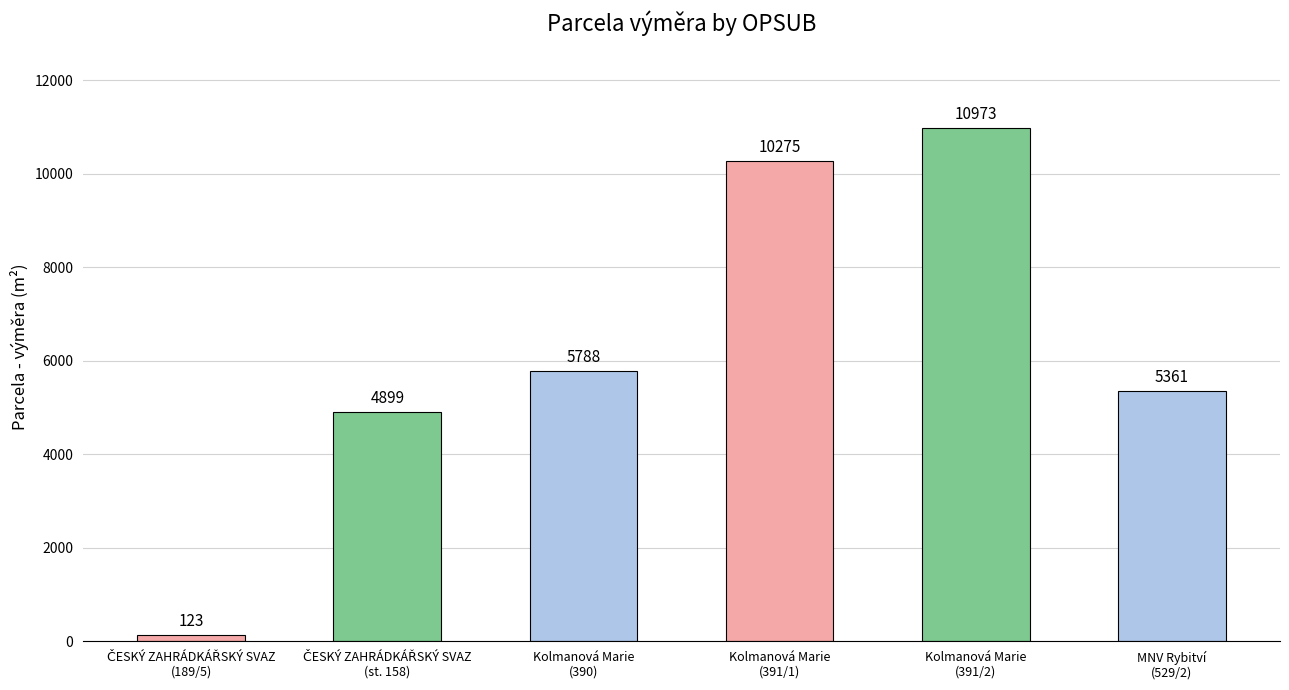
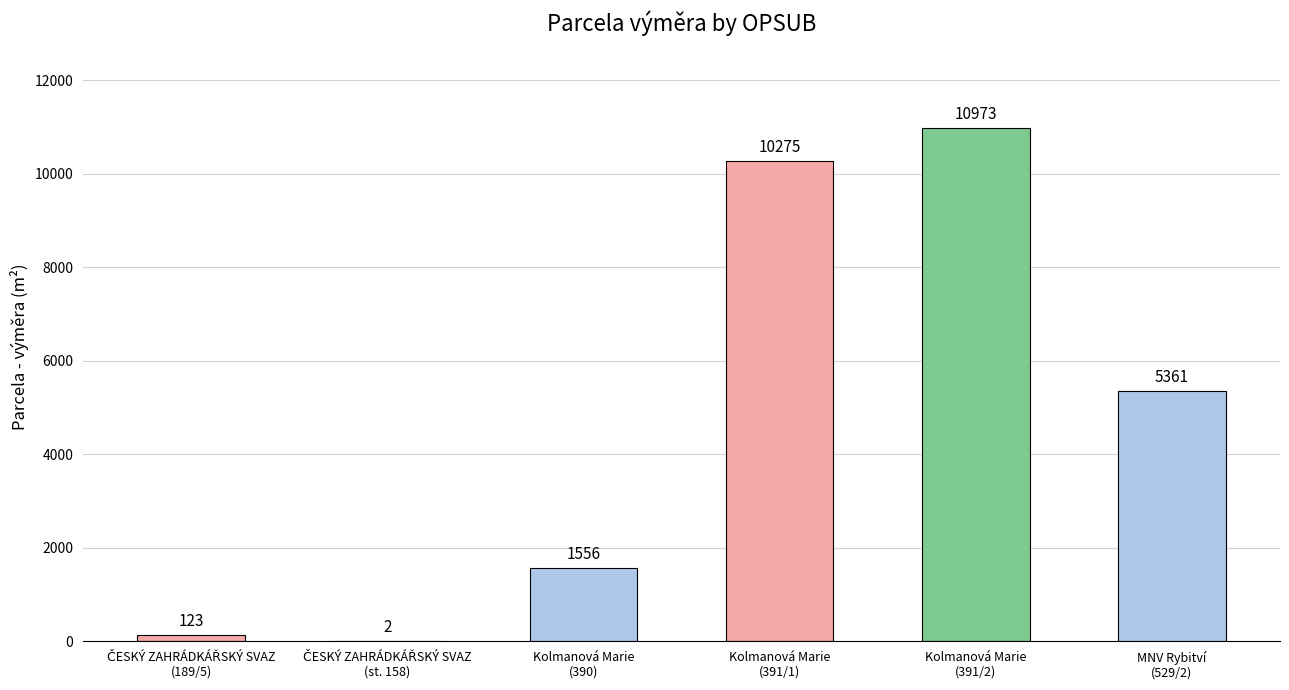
  {
    "ČESKÝ ZAHRÁDKÁŘSKÝ SVAZ (189/5)": 123,
-   "ČESKÝ ZAHRÁDKÁŘSKÝ SVAZ (st. 158)": 4899,
-   "Kolmanová Marie (390)": 5788,
+   "ČESKÝ ZAHRÁDKÁŘSKÝ SVAZ (st. 158)": 2,
+   "Kolmanová Marie (390)": 1556,
    "Kolmanová Marie (391/1)": 10275,
    "Kolmanová Marie (391/2)": 10973,
    "MNV Rybitví (529/2)": 5361
  }
